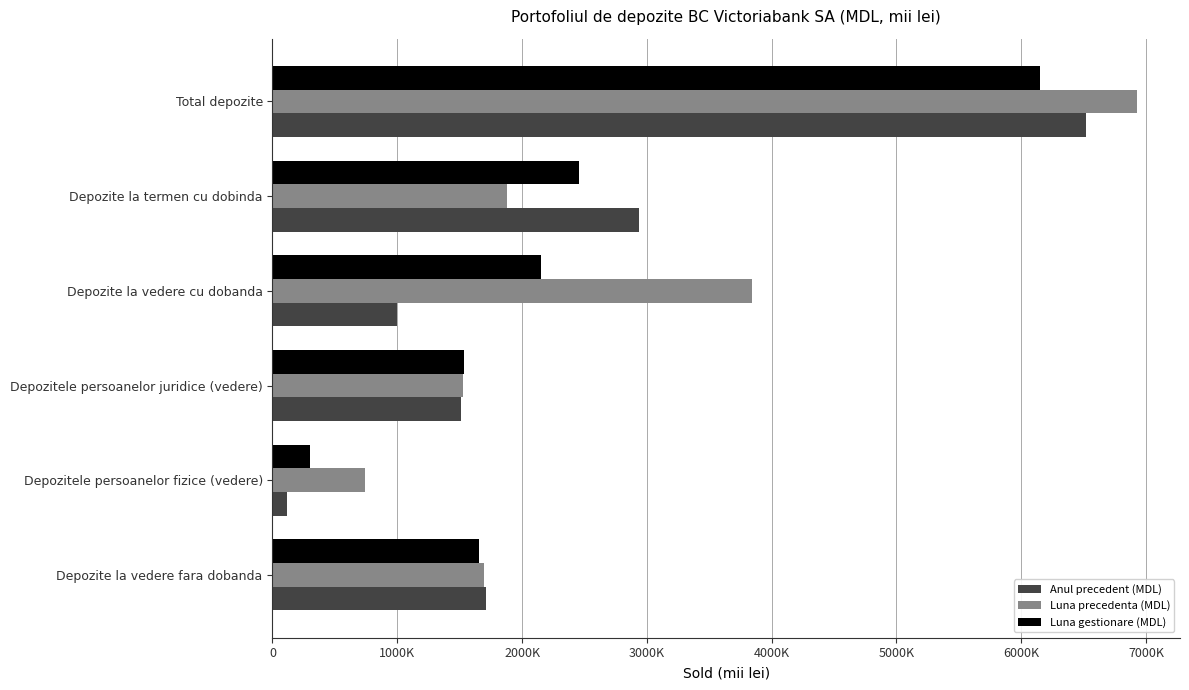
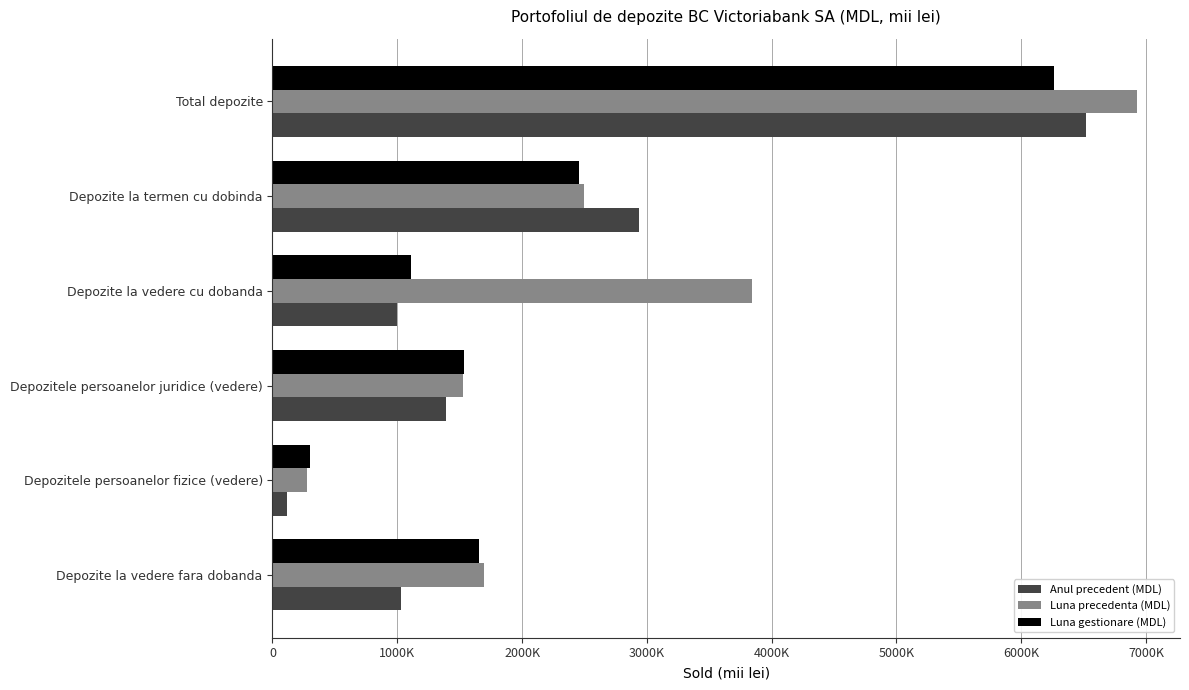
  {
    "Anul precedent (MDL)": {
      "Total depozite": 6520000,
      "Depozite la termen cu dobinda": 2940000,
      "Depozite la vedere cu dobanda": 990000,
-     "Depozitele persoanelor juridice (vedere)": 1510000,
+     "Depozitele persoanelor juridice (vedere)": 1390000,
      "Depozitele persoanelor fizice (vedere)": 120000,
-     "Depozite la vedere fara dobanda": 1710000
+     "Depozite la vedere fara dobanda": 1030000
    },
    "Luna precedenta (MDL)": {
      "Total depozite": 6930000,
-     "Depozite la termen cu dobinda": 1880000,
+     "Depozite la termen cu dobinda": 2500000,
      "Depozite la vedere cu dobanda": 3840000,
      "Depozitele persoanelor juridice (vedere)": 1530000,
-     "Depozitele persoanelor fizice (vedere)": 740000,
+     "Depozitele persoanelor fizice (vedere)": 280000,
      "Depozite la vedere fara dobanda": 1690000
    },
    "Luna gestionare (MDL)": {
-     "Total depozite": 6150000,
+     "Total depozite": 6260000,
      "Depozite la termen cu dobinda": 2450000,
-     "Depozite la vedere cu dobanda": 2150000,
+     "Depozite la vedere cu dobanda": 1110000,
      "Depozitele persoanelor juridice (vedere)": 1530000,
      "Depozitele persoanelor fizice (vedere)": 300000,
      "Depozite la vedere fara dobanda": 1650000
    }
  }
